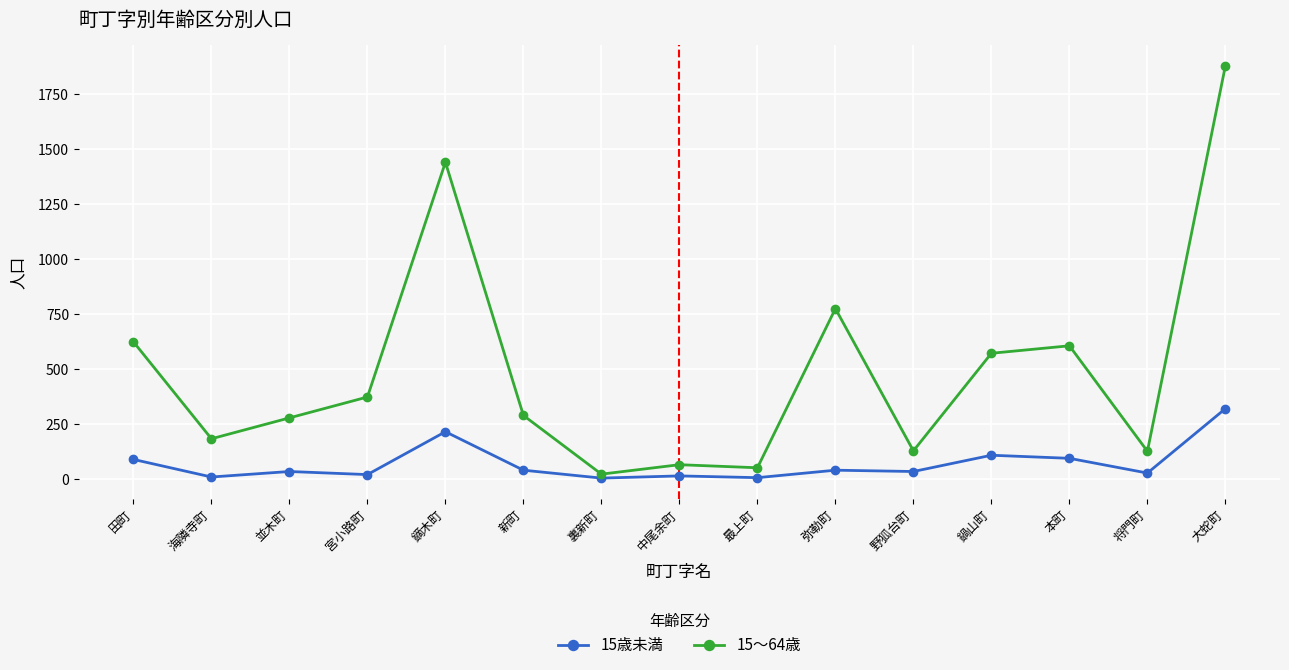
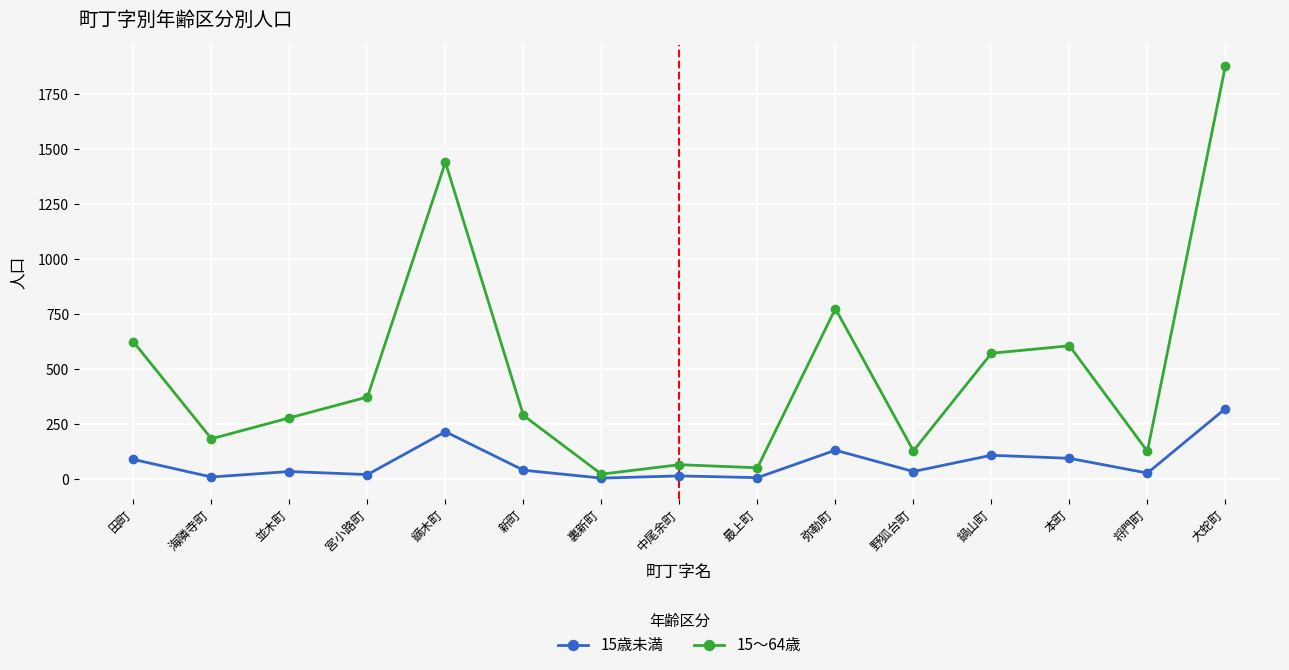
  {
    "15歳未満": {
      "田町": 90,
      "海隣寺町": 10,
      "並木町": 30,
      "宮小路町": 20,
      "鏑木町": 220,
      "新町": 40,
      "裏新町": 0,
      "中尾余町": 10,
      "最上町": 10,
-     "弥勒町": 40,
+     "弥勒町": 130,
      "野狐台町": 30,
      "鍋山町": 110,
      "本町": 90,
      "将門町": 30,
      "大蛇町": 320
    },
    "15～64歳": {
      "田町": 620,
      "海隣寺町": 180,
      "並木町": 280,
      "宮小路町": 370,
      "鏑木町": 1440,
      "新町": 290,
      "裏新町": 20,
      "中尾余町": 70,
      "最上町": 50,
      "弥勒町": 780,
      "野狐台町": 130,
      "鍋山町": 570,
      "本町": 610,
      "将門町": 130,
      "大蛇町": 1880
    }
  }
